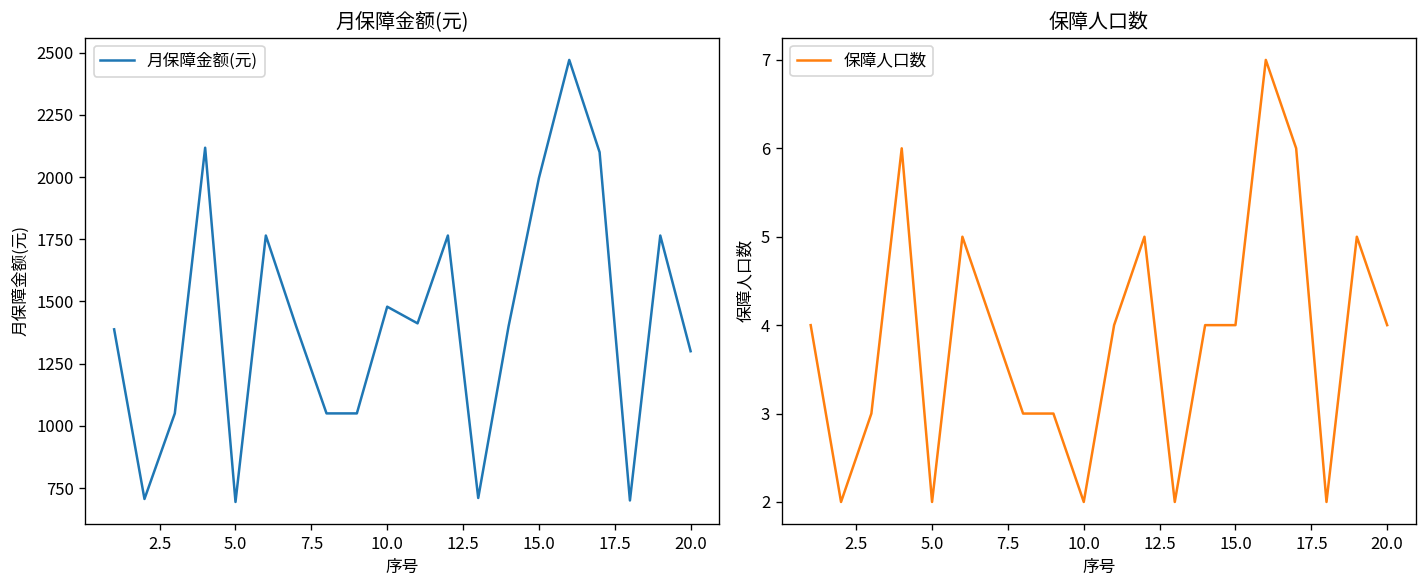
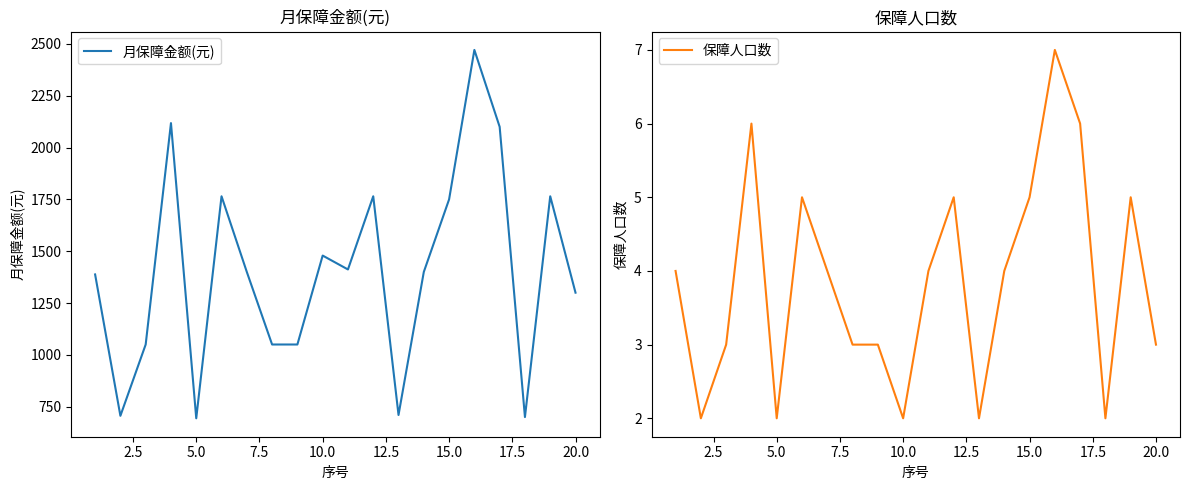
  {
    "月保障金额(元)": {
      "5.0": 690,
      "10.0": 1480,
-     "15.0": 2000,
+     "15.0": 1750,
      "20.0": 1300
    },
    "保障人口数": {
      "5.0": 2,
      "10.0": 2,
-     "15.0": 4,
-     "20.0": 4
+     "15.0": 5,
+     "20.0": 3
    }
  }
